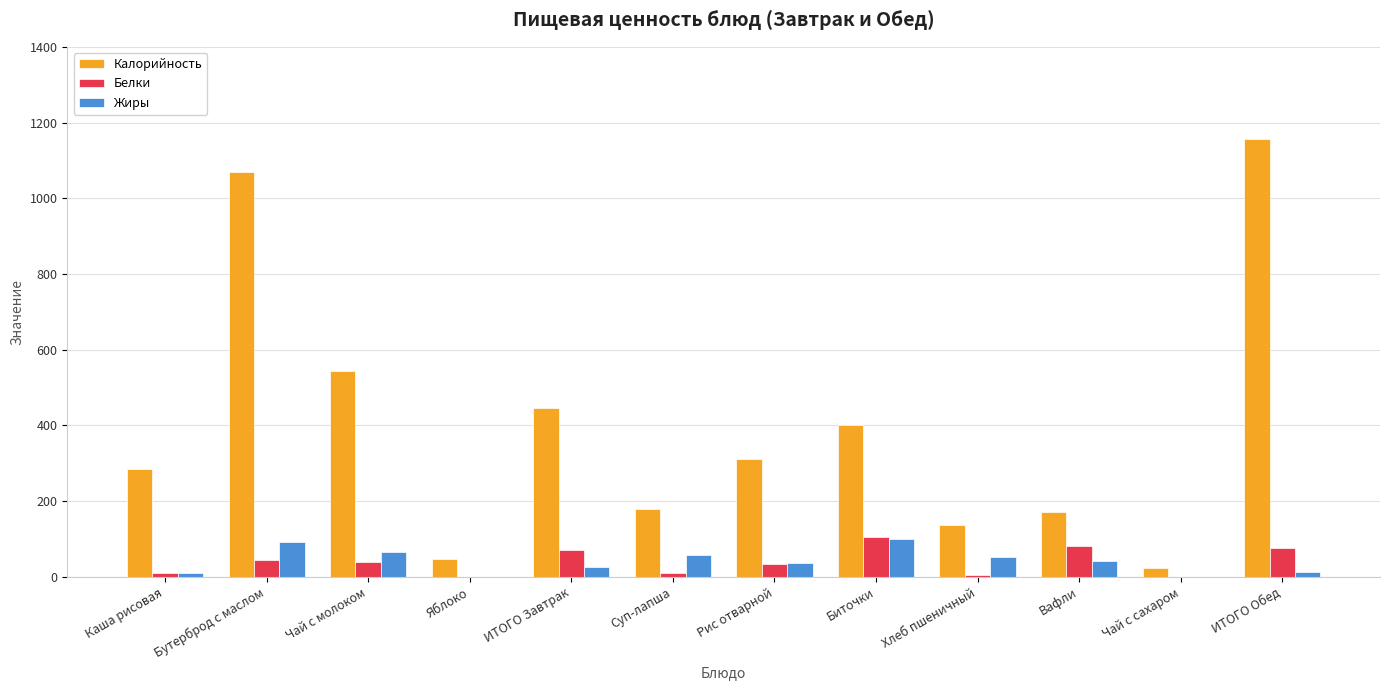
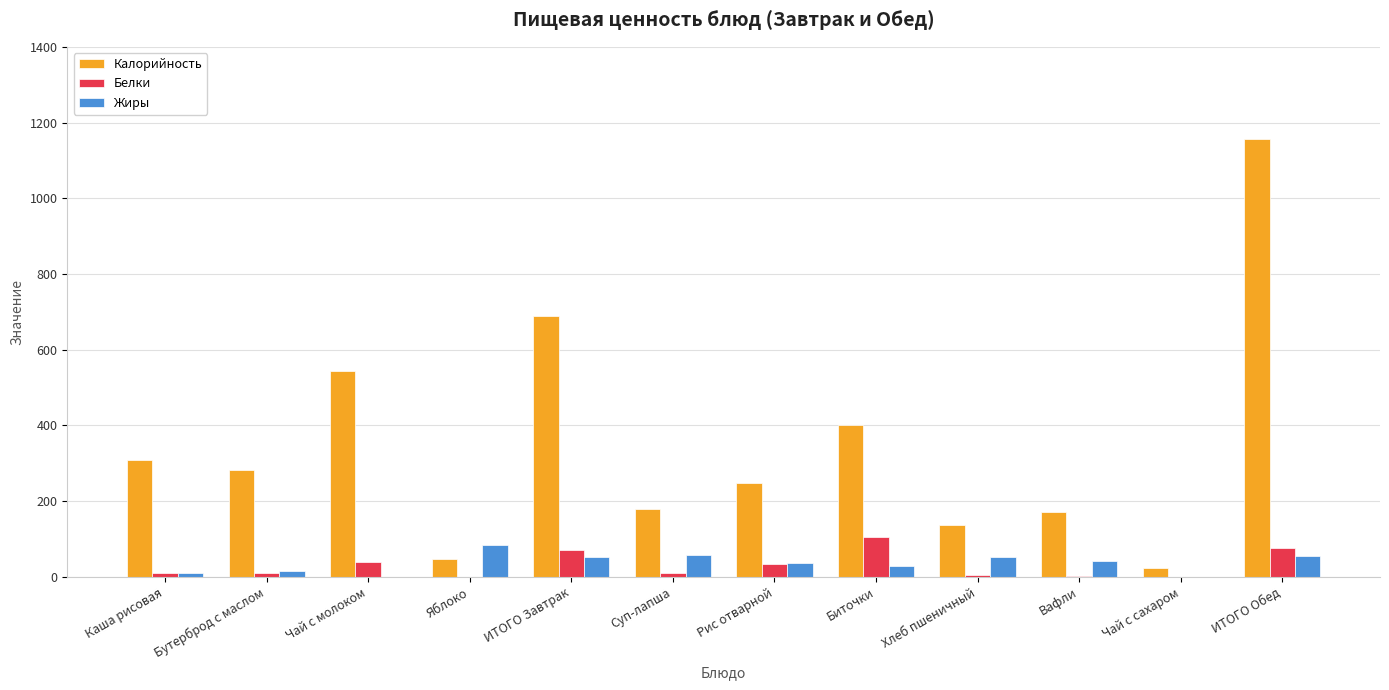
  {
    "Калорийность": {
-     "Каша рисовая": 290,
-     "Бутерброд с маслом": 1070,
+     "Каша рисовая": 310,
+     "Бутерброд с маслом": 280,
      "Чай с молоком": 540,
      "Яблоко": 50,
-     "ИТОГО Завтрак": 450,
+     "ИТОГО Завтрак": 690,
      "Суп-лапша": 180,
-     "Рис отварной": 310,
+     "Рис отварной": 250,
      "Биточки": 400,
      "Хлеб пшеничный": 140,
      "Вафли": 170,
      "Чай с сахаром": 20,
      "ИТОГО Обед": 1160
    },
    "Белки": {
      "Каша рисовая": 10,
-     "Бутерброд с маслом": 40,
+     "Бутерброд с маслом": 10,
      "Чай с молоком": 40,
      "ИТОГО Завтрак": 70,
      "Суп-лапша": 10,
      "Рис отварной": 30,
      "Биточки": 110,
-     "Вафли": 80,
+     "Вафли": 0,
      "ИТОГО Обед": 80
    },
    "Жиры": {
      "Каша рисовая": 10,
-     "Бутерброд с маслом": 90,
-     "Чай с молоком": 70,
-     "Яблоко": 0,
-     "ИТОГО Завтрак": 30,
+     "Бутерброд с маслом": 20,
+     "Чай с молоком": 0,
+     "Яблоко": 80,
+     "ИТОГО Завтрак": 50,
      "Суп-лапша": 60,
      "Рис отварной": 40,
-     "Биточки": 100,
+     "Биточки": 30,
      "Хлеб пшеничный": 50,
      "Вафли": 40,
      "Чай с сахаром": 0,
-     "ИТОГО Обед": 10
+     "ИТОГО Обед": 50
    }
  }
